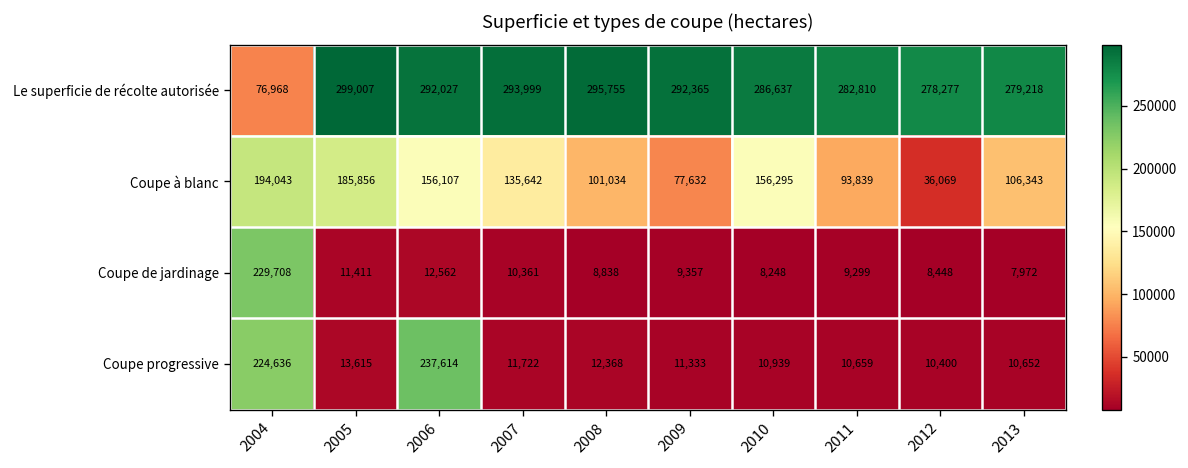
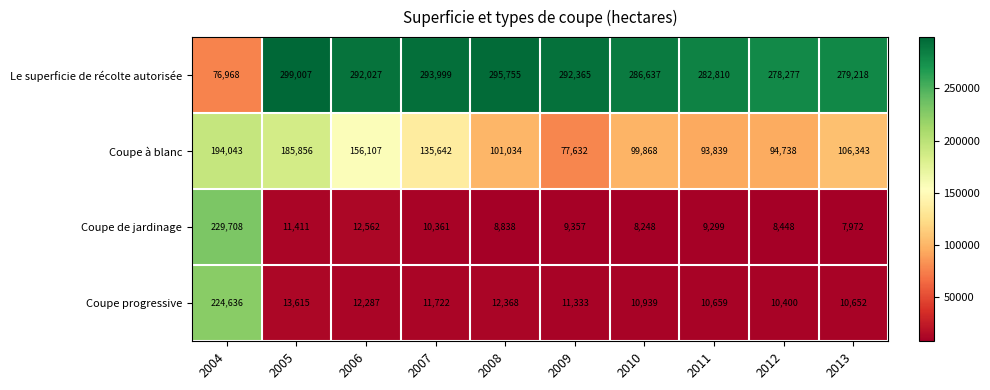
  {
    "Le superficie de récolte autorisée": {
      "2004": "76,968",
      "2005": "299,007",
      "2006": "292,027",
      "2007": "293,999",
      "2008": "295,755",
      "2009": "292,365",
      "2010": "286,637",
      "2011": "282,810",
      "2012": "278,277",
      "2013": "279,218"
    },
    "Coupe à blanc": {
      "2004": "194,043",
      "2005": "185,856",
      "2006": "156,107",
      "2007": "135,642",
      "2008": "101,034",
      "2009": "77,632",
-     "2010": "156,295",
+     "2010": "99,868",
      "2011": "93,839",
-     "2012": "36,069",
+     "2012": "94,738",
      "2013": "106,343"
    },
    "Coupe de jardinage": {
      "2004": "229,708",
      "2005": "11,411",
      "2006": "12,562",
      "2007": "10,361",
      "2008": "8,838",
      "2009": "9,357",
      "2010": "8,248",
      "2011": "9,299",
      "2012": "8,448",
      "2013": "7,972"
    },
    "Coupe progressive": {
      "2004": "224,636",
      "2005": "13,615",
-     "2006": "237,614",
+     "2006": "12,287",
      "2007": "11,722",
      "2008": "12,368",
      "2009": "11,333",
      "2010": "10,939",
      "2011": "10,659",
      "2012": "10,400",
      "2013": "10,652"
    }
  }
